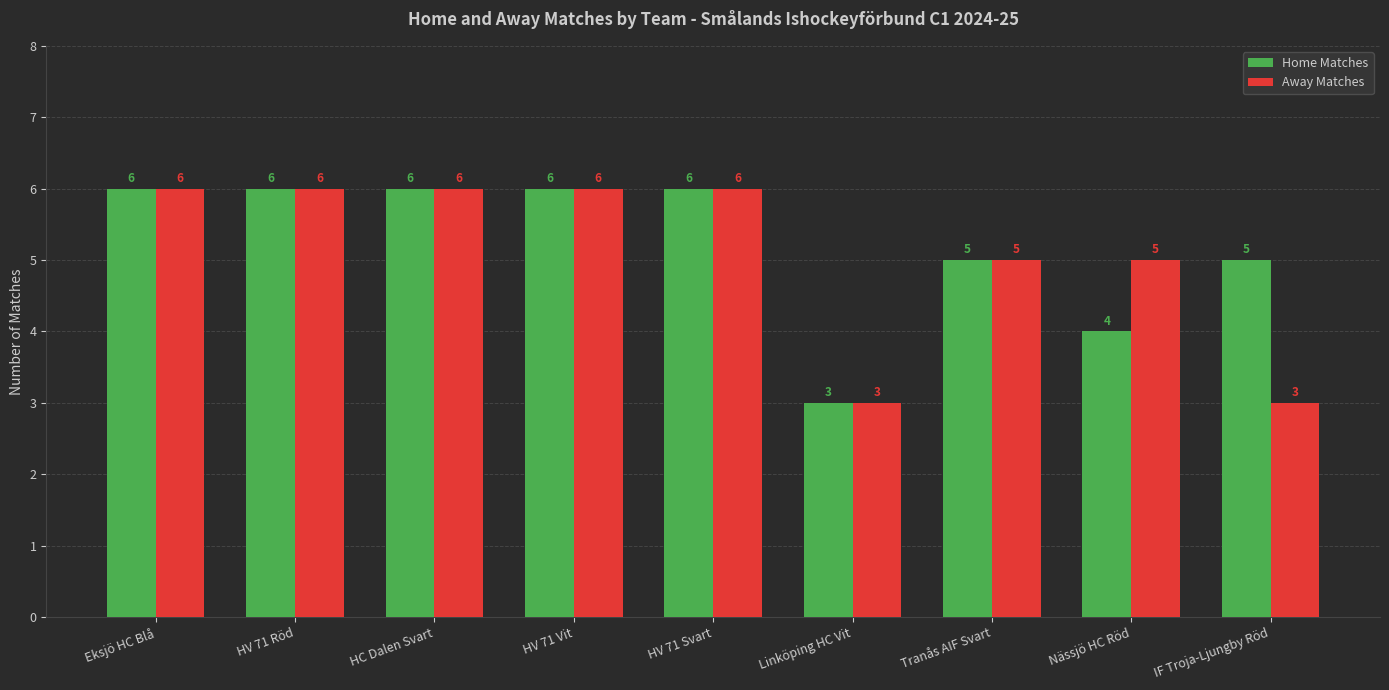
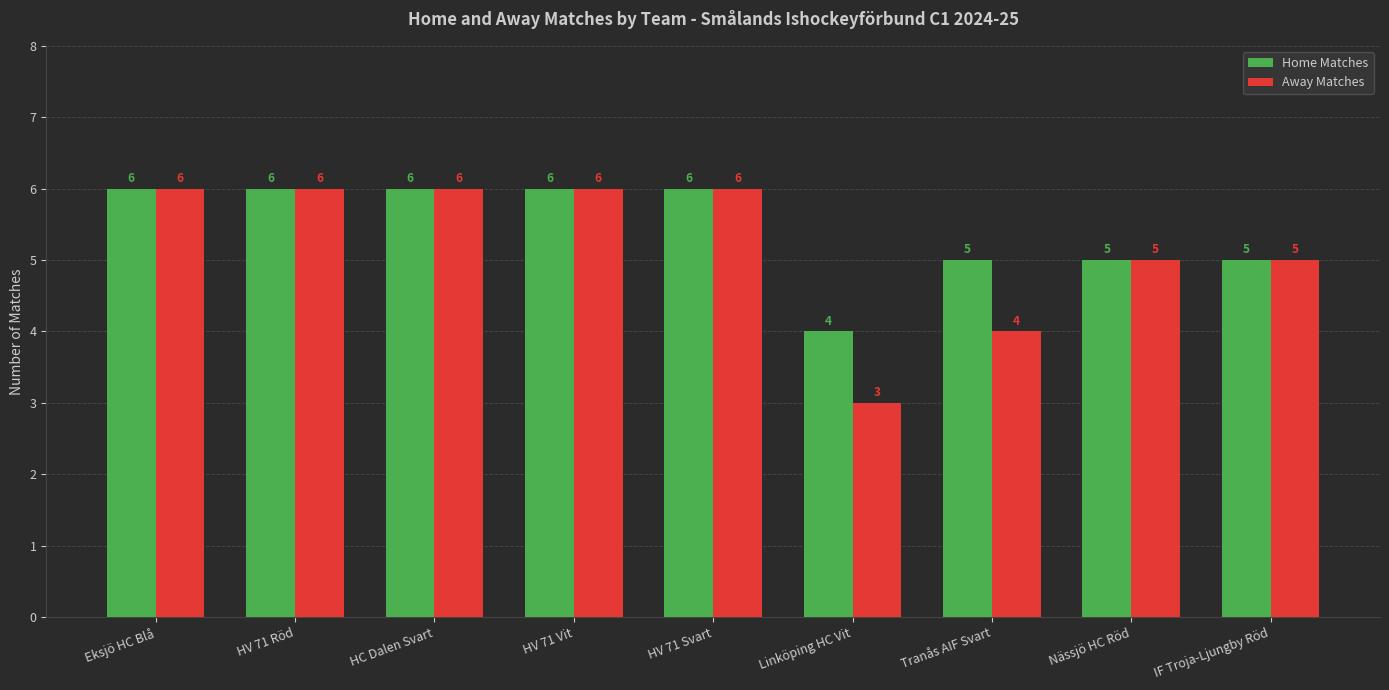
  {
    "Home Matches": {
      "Eksjö HC Blå": 6,
      "HV 71 Röd": 6,
      "HC Dalen Svart": 6,
      "HV 71 Vit": 6,
      "HV 71 Svart": 6,
-     "Linköping HC Vit": 3,
+     "Linköping HC Vit": 4,
      "Tranås AIF Svart": 5,
-     "Nässjö HC Röd": 4,
+     "Nässjö HC Röd": 5,
      "IF Troja-Ljungby Röd": 5
    },
    "Away Matches": {
      "Eksjö HC Blå": 6,
      "HV 71 Röd": 6,
      "HC Dalen Svart": 6,
      "HV 71 Vit": 6,
      "HV 71 Svart": 6,
      "Linköping HC Vit": 3,
-     "Tranås AIF Svart": 5,
+     "Tranås AIF Svart": 4,
      "Nässjö HC Röd": 5,
-     "IF Troja-Ljungby Röd": 3
+     "IF Troja-Ljungby Röd": 5
    }
  }
